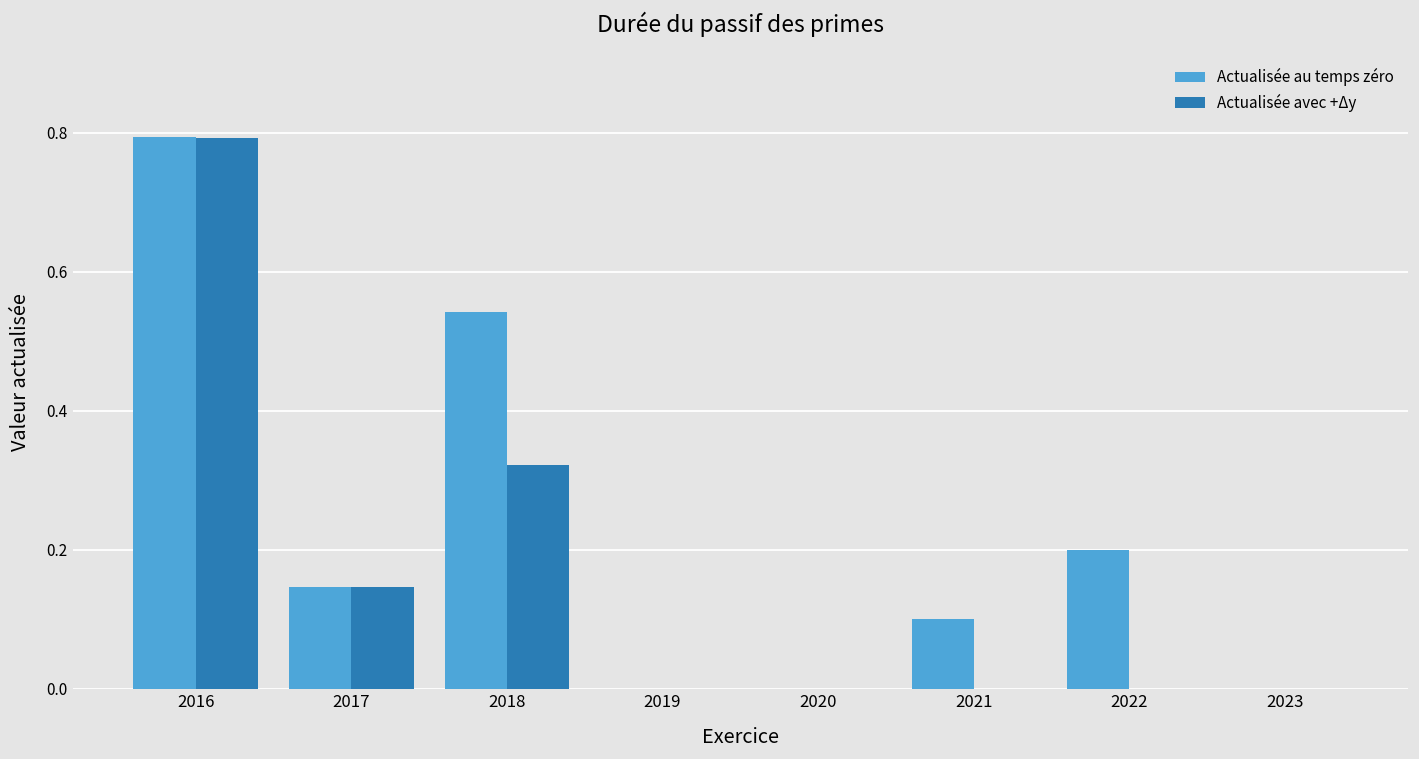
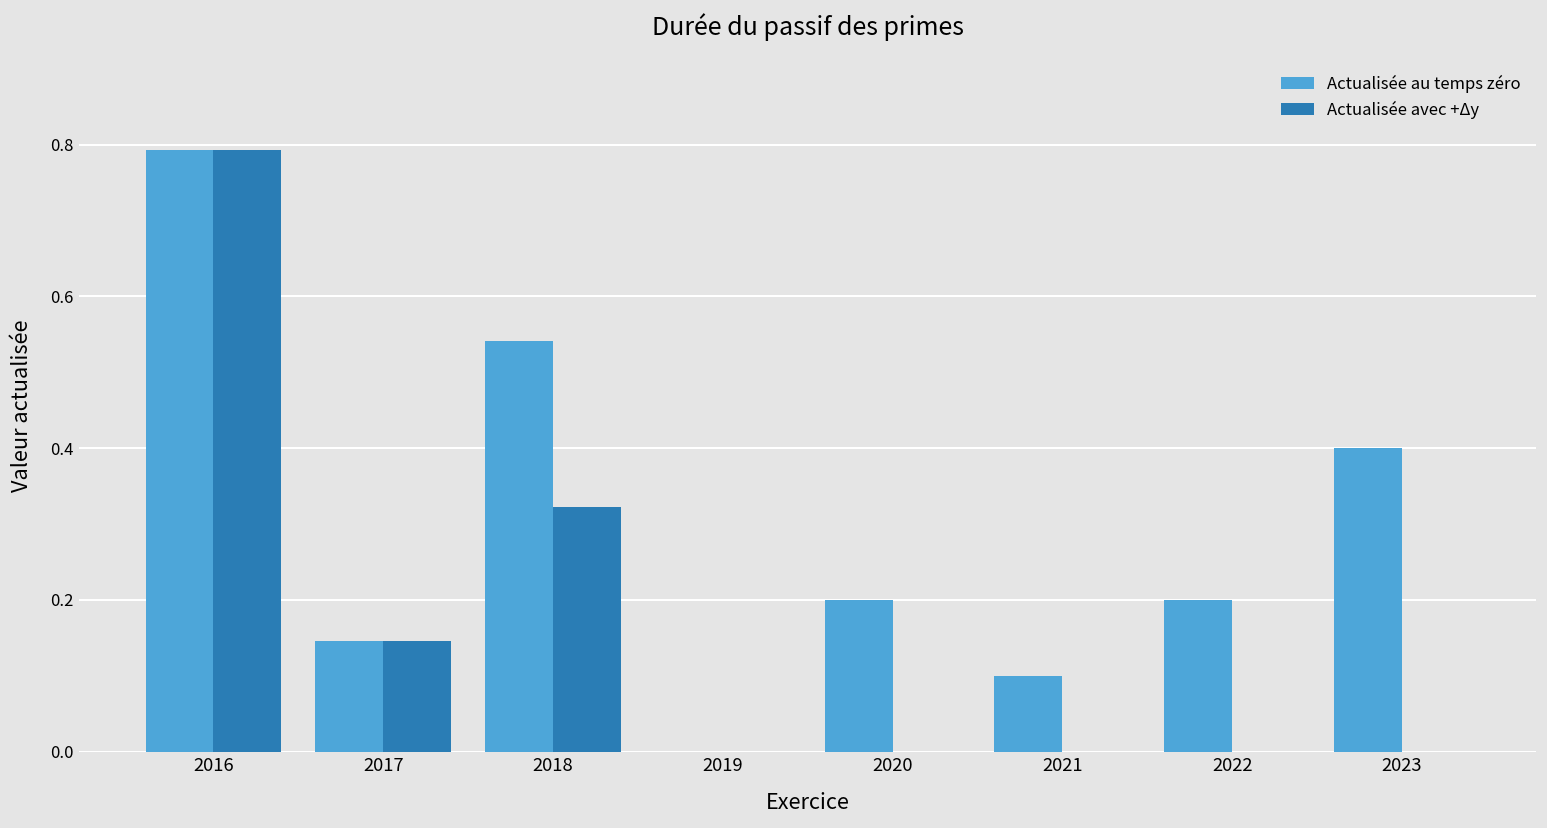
  {
    "Actualisée au temps zéro": {
      "2016": 0.79,
      "2017": 0.15,
      "2018": 0.54,
      "2019": 0.0,
-     "2020": 0.0,
+     "2020": 0.2,
      "2021": 0.1,
      "2022": 0.2,
-     "2023": 0.0
+     "2023": 0.4
    },
    "Actualisée avec +Δy": {
      "2016": 0.79,
      "2017": 0.15,
      "2018": 0.32,
      "2019": 0.0,
      "2020": 0.0,
      "2021": 0.0,
      "2022": 0.0,
      "2023": 0.0
    }
  }
